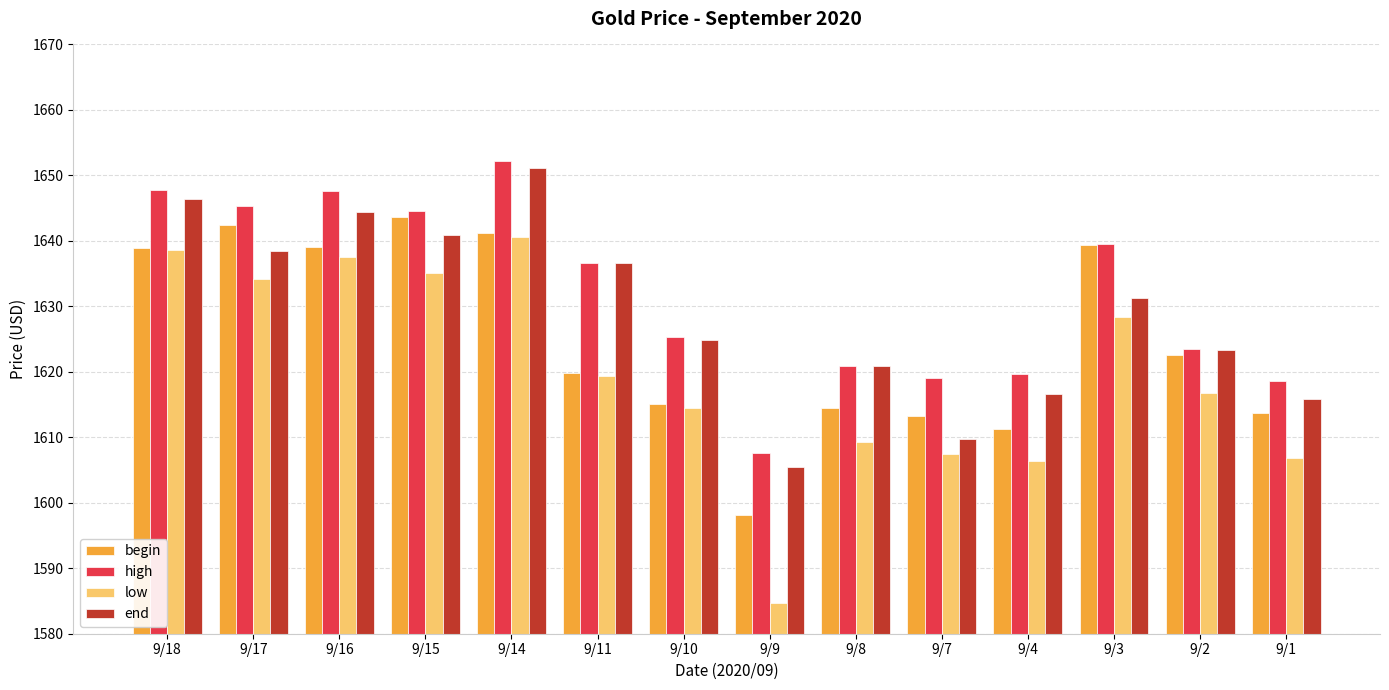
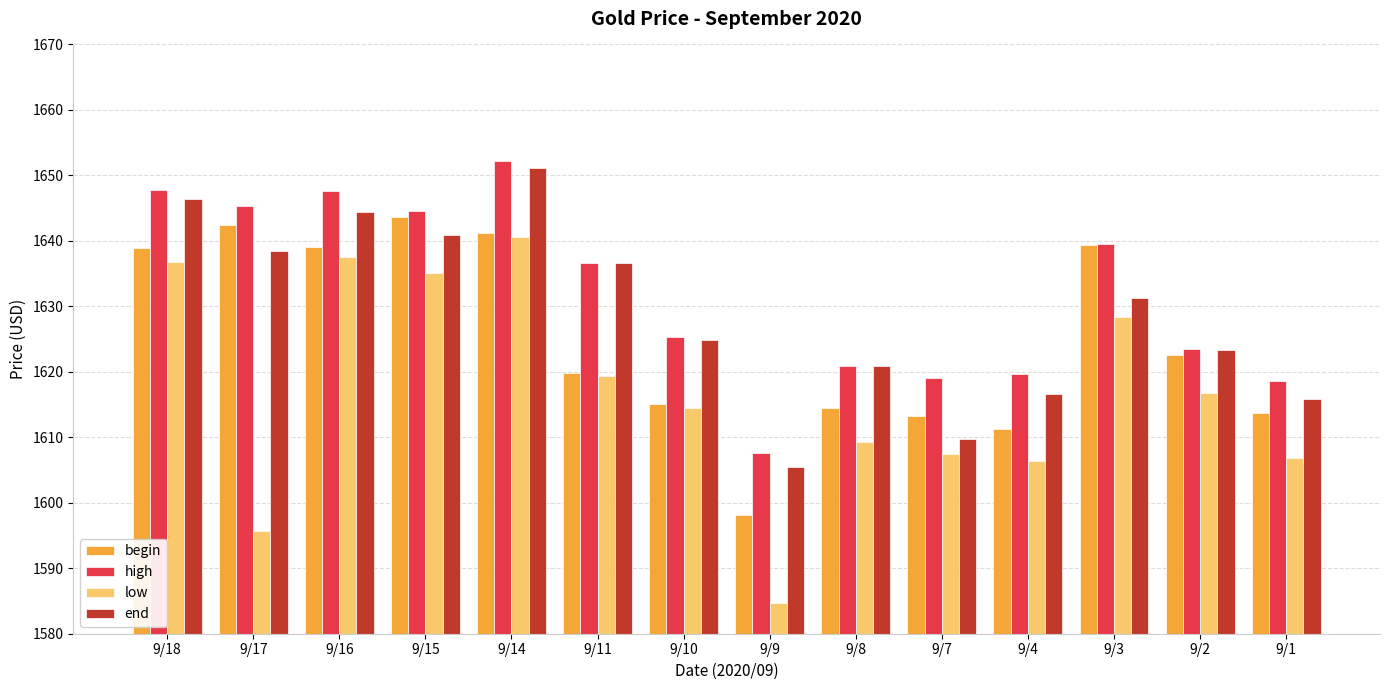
  {
    "begin": {
      "9/18": 1639,
      "9/17": 1642,
      "9/16": 1639,
      "9/15": 1644,
      "9/14": 1641,
      "9/11": 1620,
      "9/10": 1615,
      "9/9": 1598,
      "9/8": 1614,
      "9/7": 1613,
      "9/4": 1611,
      "9/3": 1639,
      "9/2": 1623,
      "9/1": 1614
    },
    "low": {
-     "9/18": 1639,
-     "9/17": 1634,
+     "9/18": 1637,
+     "9/17": 1596,
      "9/16": 1638,
      "9/15": 1635,
      "9/14": 1641,
      "9/11": 1619,
      "9/10": 1614,
      "9/9": 1585,
      "9/8": 1609,
      "9/7": 1607,
      "9/4": 1606,
      "9/3": 1628,
      "9/2": 1617,
      "9/1": 1607
    }
  }
